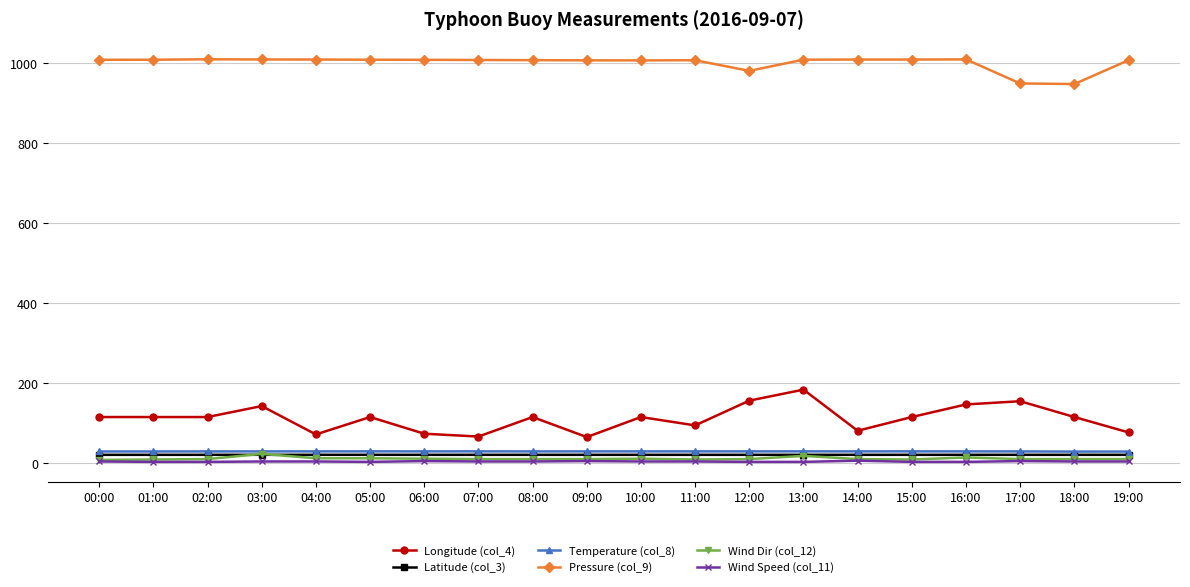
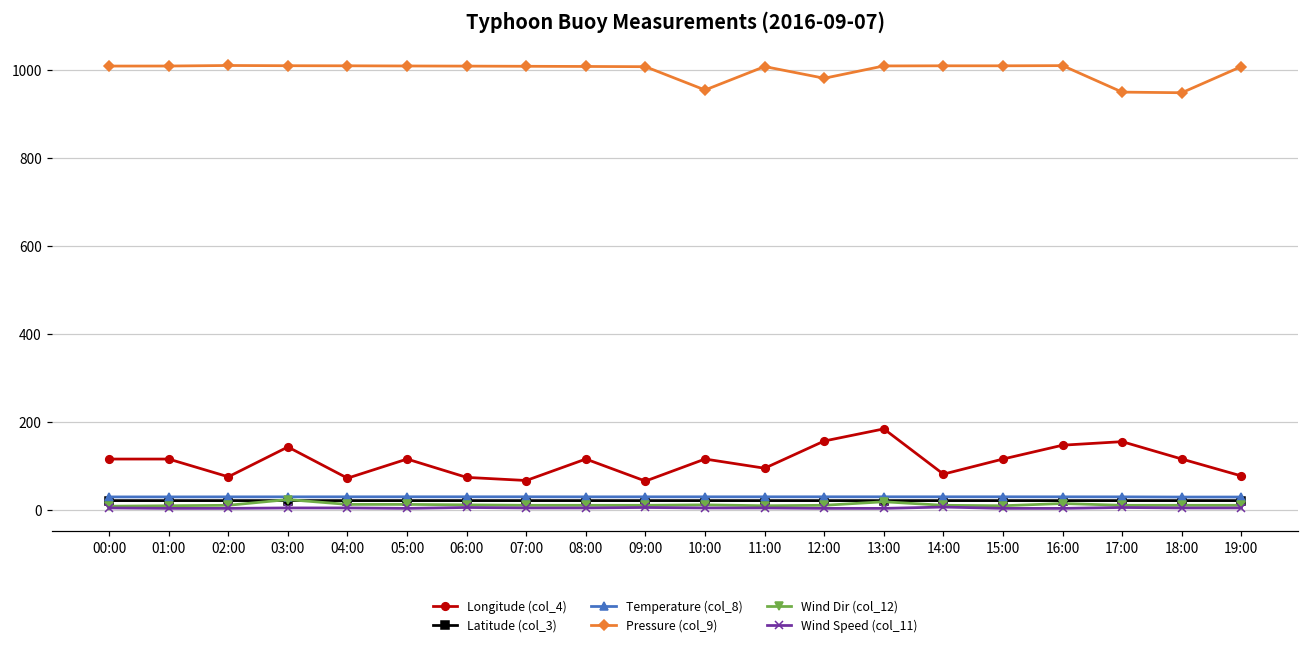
  {
    "Longitude (col_4)": {
      "00:00": 120,
      "01:00": 120,
-     "02:00": 120,
+     "02:00": 70,
      "03:00": 140,
      "04:00": 70,
      "05:00": 120,
      "06:00": 70,
      "07:00": 70,
      "08:00": 120,
      "09:00": 70,
      "10:00": 120,
      "11:00": 90,
      "12:00": 160,
      "13:00": 180,
      "14:00": 80,
      "15:00": 120,
      "16:00": 150,
      "17:00": 150,
      "18:00": 120,
      "19:00": 80
    },
    "Latitude (col_3)": {
      "00:00": 20,
      "01:00": 20,
      "02:00": 20,
      "04:00": 20,
      "05:00": 20,
      "06:00": 20,
      "07:00": 20,
      "08:00": 20,
      "09:00": 20,
      "10:00": 20,
      "11:00": 20,
      "12:00": 20,
      "14:00": 20,
      "15:00": 20,
      "16:00": 20,
      "17:00": 20,
      "18:00": 20,
      "19:00": 20
    },
    "Temperature (col_8)": {
      "00:00": 30,
      "01:00": 30,
      "02:00": 30,
      "04:00": 30,
      "05:00": 30,
      "06:00": 30,
      "07:00": 30,
      "08:00": 30,
      "09:00": 30,
      "10:00": 30,
      "11:00": 30,
      "12:00": 30,
      "13:00": 30,
      "14:00": 30,
      "15:00": 30,
      "16:00": 30,
      "17:00": 30,
      "18:00": 30,
      "19:00": 30
    },
    "Pressure (col_9)": {
      "00:00": 1010,
      "01:00": 1010,
      "02:00": 1010,
      "03:00": 1010,
      "04:00": 1010,
      "05:00": 1010,
      "06:00": 1010,
      "07:00": 1010,
      "08:00": 1010,
      "09:00": 1010,
-     "10:00": 1010,
+     "10:00": 950,
      "11:00": 1010,
      "12:00": 980,
      "13:00": 1010,
      "14:00": 1010,
      "15:00": 1010,
      "16:00": 1010,
      "17:00": 950,
      "18:00": 950,
      "19:00": 1010
    },
    "Wind Dir (col_12)": {
      "02:00": 10,
      "04:00": 10,
      "05:00": 10,
      "10:00": 10,
      "12:00": 10,
      "16:00": 10
    },
    "Wind Speed (col_11)": {
      "02:00": 0,
      "03:00": 0,
      "04:00": 0,
      "05:00": 0,
      "10:00": 0,
      "12:00": 0,
      "13:00": 0,
      "16:00": 0
    }
  }
